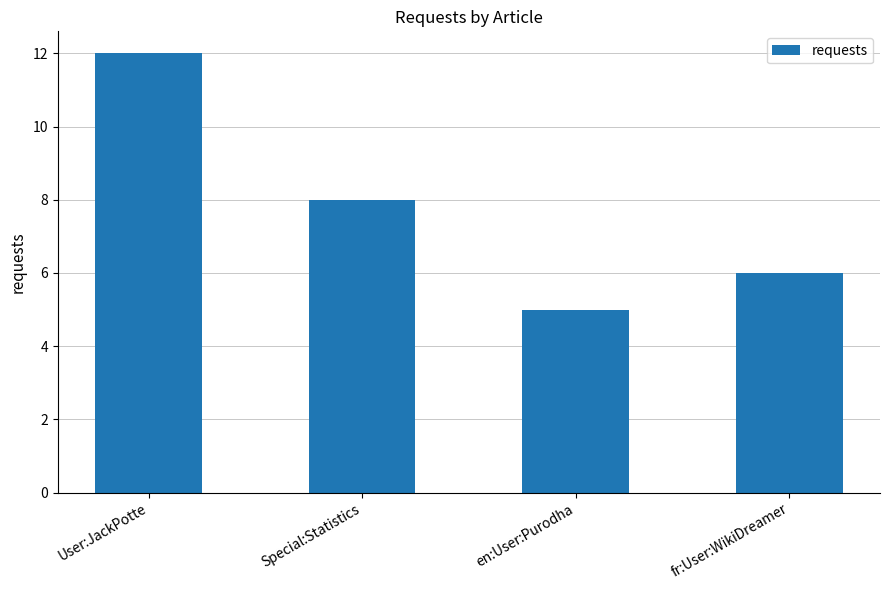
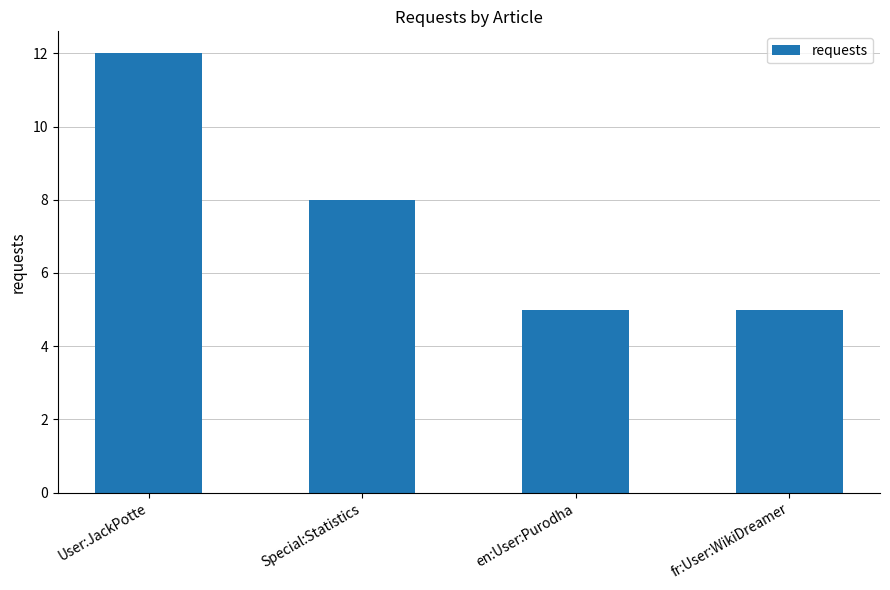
  {
    "User:JackPotte": 12,
    "Special:Statistics": 8,
    "en:User:Purodha": 5,
-   "fr:User:WikiDreamer": 6
+   "fr:User:WikiDreamer": 5
  }
